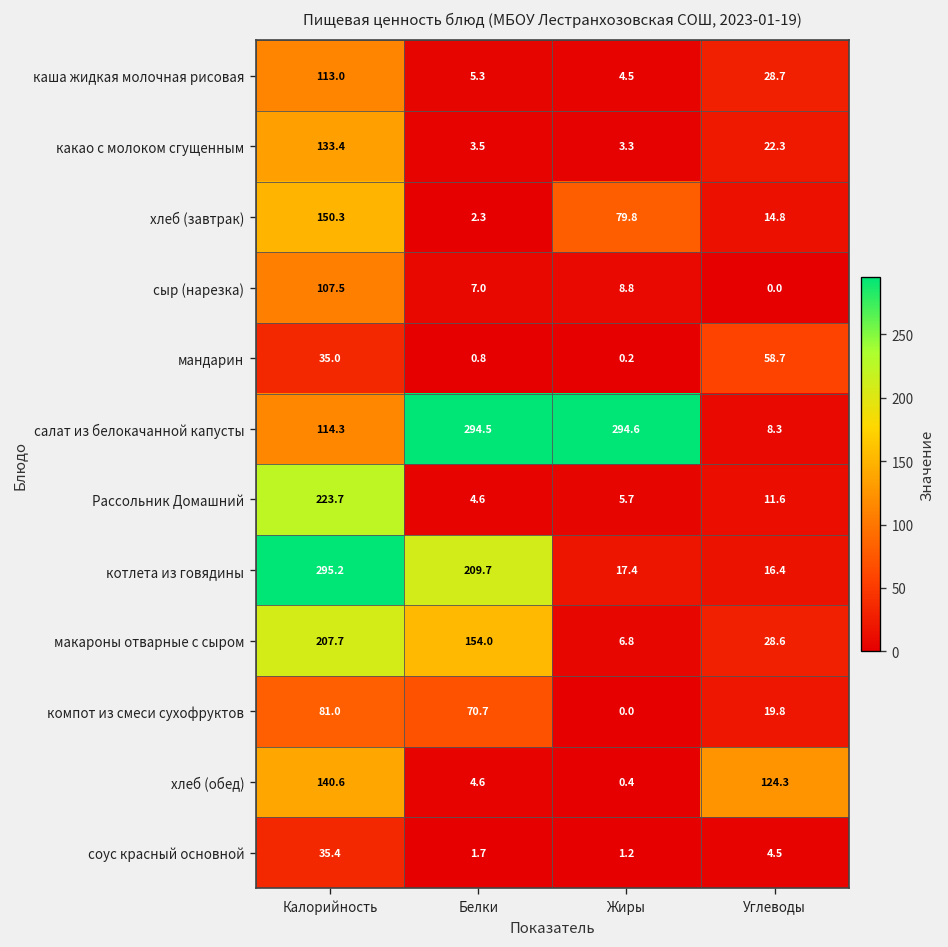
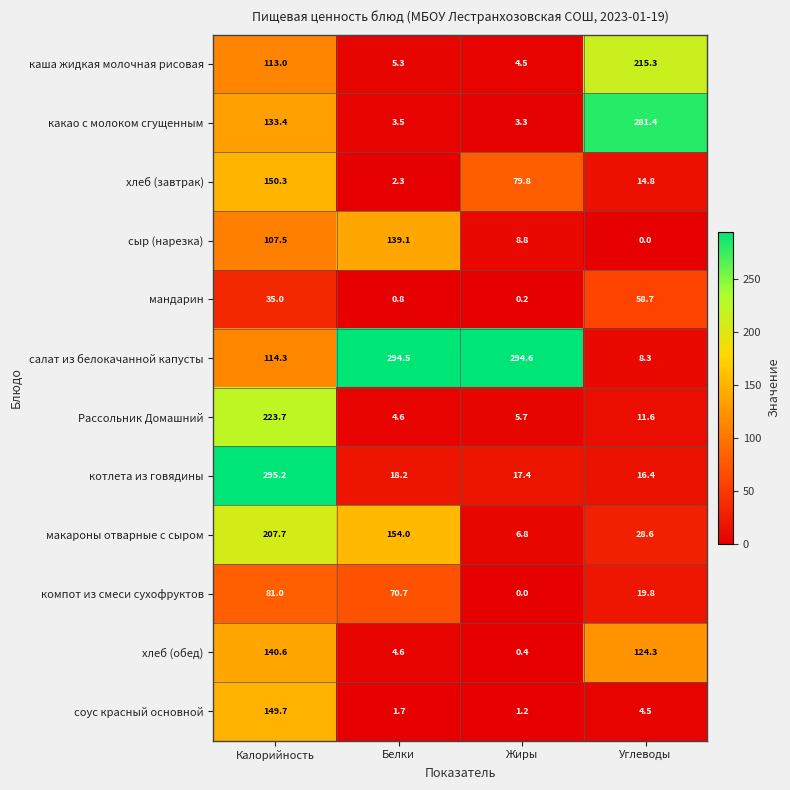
  {
    "каша жидкая молочная рисовая": {
      "Калорийность": 113.0,
      "Белки": 5.3,
      "Жиры": 4.5,
-     "Углеводы": 28.7
+     "Углеводы": 215.3
    },
    "какао с молоком сгущенным": {
      "Калорийность": 133.4,
      "Белки": 3.5,
      "Жиры": 3.3,
-     "Углеводы": 22.3
+     "Углеводы": 281.4
    },
    "хлеб (завтрак)": {
      "Калорийность": 150.3,
      "Белки": 2.3,
      "Жиры": 79.8,
      "Углеводы": 14.8
    },
    "сыр (нарезка)": {
      "Калорийность": 107.5,
-     "Белки": 7.0,
+     "Белки": 139.1,
      "Жиры": 8.8,
      "Углеводы": 0.0
    },
    "мандарин": {
      "Калорийность": 35.0,
      "Белки": 0.8,
      "Жиры": 0.2,
      "Углеводы": 58.7
    },
    "салат из белокачанной капусты": {
      "Калорийность": 114.3,
      "Белки": 294.5,
      "Жиры": 294.6,
      "Углеводы": 8.3
    },
    "Рассольник Домашний": {
      "Калорийность": 223.7,
      "Белки": 4.6,
      "Жиры": 5.7,
      "Углеводы": 11.6
    },
    "котлета из говядины": {
      "Калорийность": 295.2,
-     "Белки": 209.7,
+     "Белки": 18.2,
      "Жиры": 17.4,
      "Углеводы": 16.4
    },
    "макароны отварные с сыром": {
      "Калорийность": 207.7,
      "Белки": 154.0,
      "Жиры": 6.8,
      "Углеводы": 28.6
    },
    "компот из смеси сухофруктов": {
      "Калорийность": 81.0,
      "Белки": 70.7,
      "Жиры": 0.0,
      "Углеводы": 19.8
    },
    "хлеб (обед)": {
      "Калорийность": 140.6,
      "Белки": 4.6,
      "Жиры": 0.4,
      "Углеводы": 124.3
    },
    "соус красный основной": {
-     "Калорийность": 35.4,
+     "Калорийность": 149.7,
      "Белки": 1.7,
      "Жиры": 1.2,
      "Углеводы": 4.5
    }
  }
